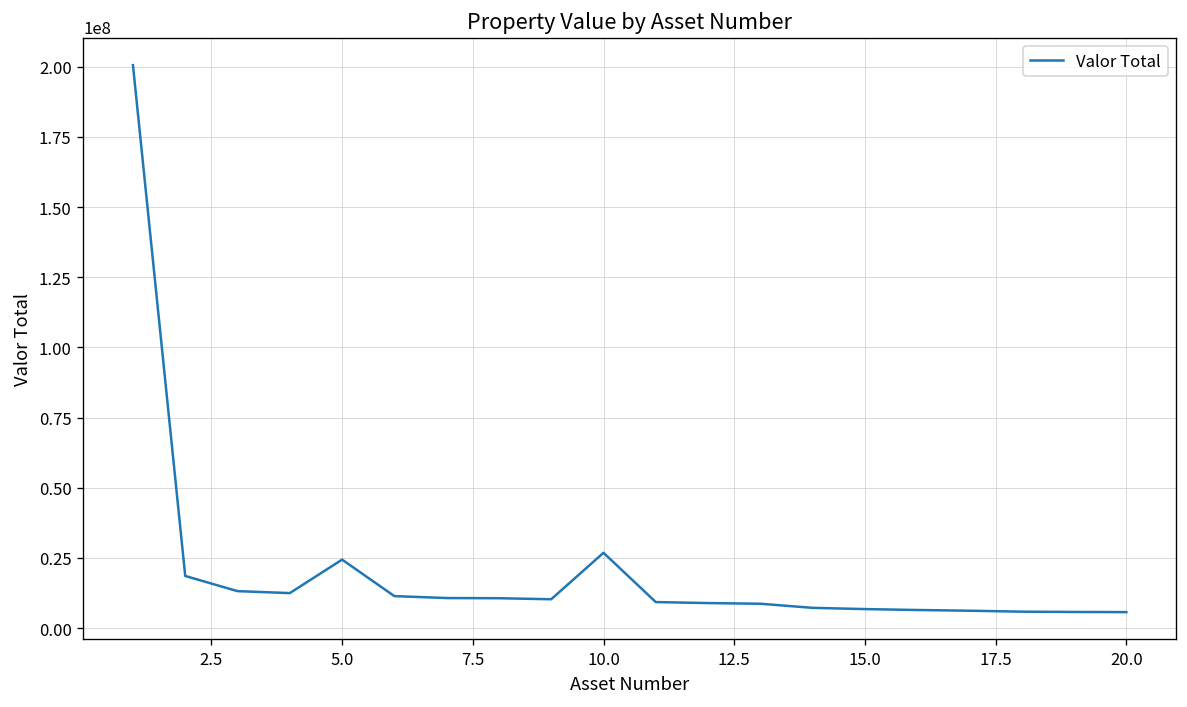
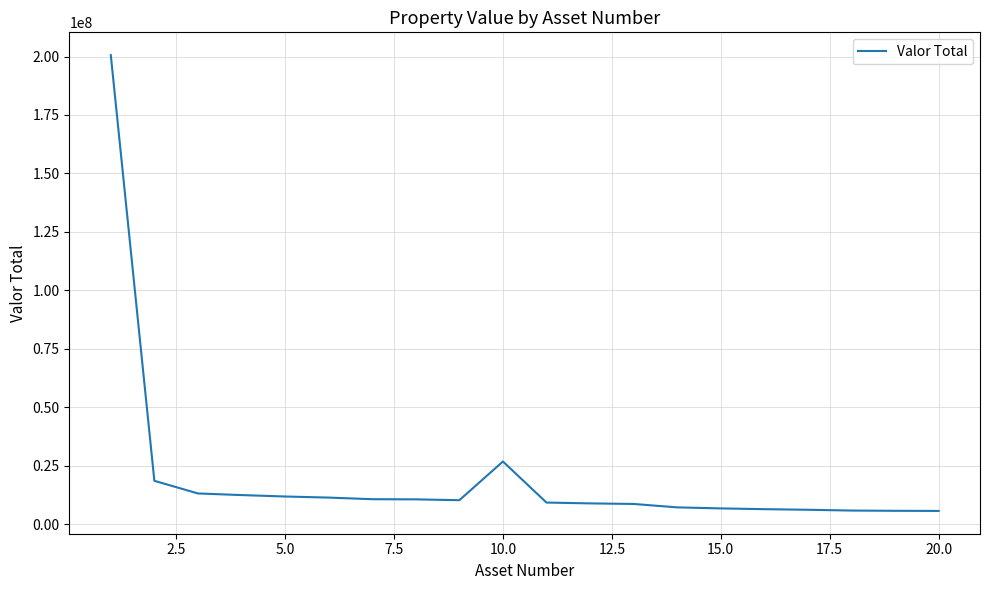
  {
-   "5.0": 24000000,
+   "5.0": 12000000,
    "10.0": 27000000,
    "15.0": 7000000,
    "20.0": 6000000
  }
